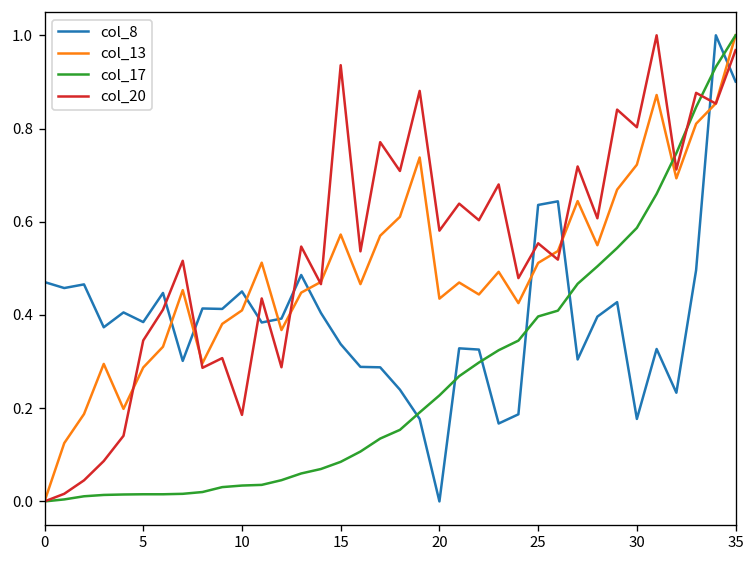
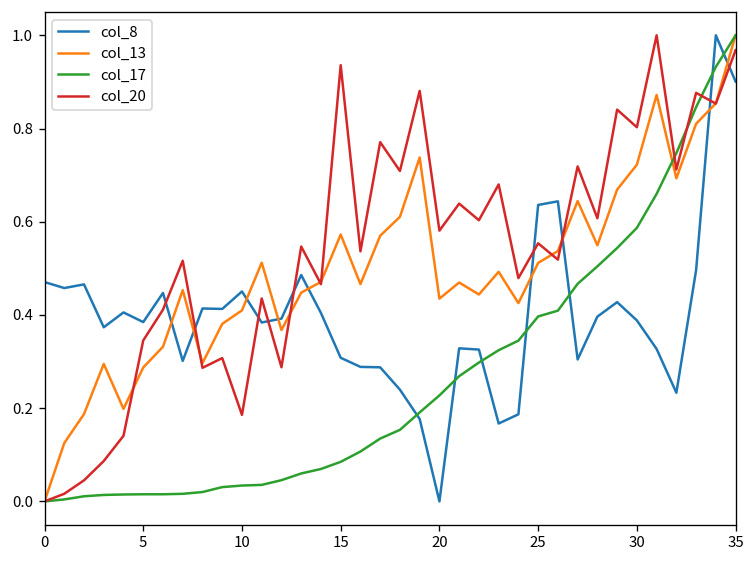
  {
    "col_8": {
      "0": 0.47,
      "5": 0.38,
      "10": 0.45,
-     "15": 0.34,
+     "15": 0.31,
      "20": 0.00,
      "25": 0.64,
-     "30": 0.18,
+     "30": 0.39,
      "35": 0.90
    },
    "col_13": {
      "5": 0.29,
      "10": 0.41,
      "15": 0.57,
      "20": 0.44,
      "25": 0.51,
      "30": 0.72
    },
    "col_17": {
      "5": 0.02,
      "10": 0.03,
      "15": 0.08,
      "20": 0.23,
      "25": 0.40,
      "30": 0.59
    },
    "col_20": {
      "5": 0.35,
      "10": 0.19,
      "15": 0.94,
      "20": 0.58,
      "25": 0.55,
      "30": 0.80,
      "35": 0.97
    }
  }
